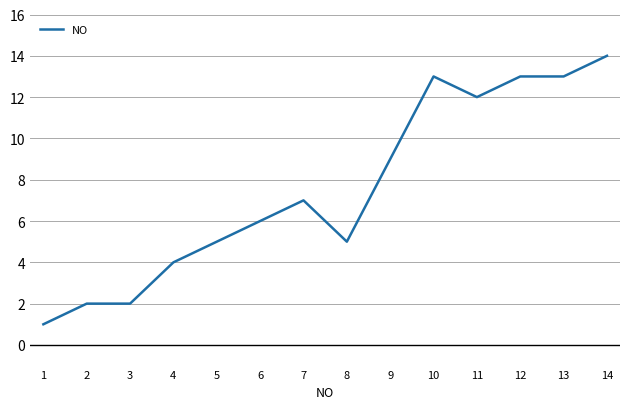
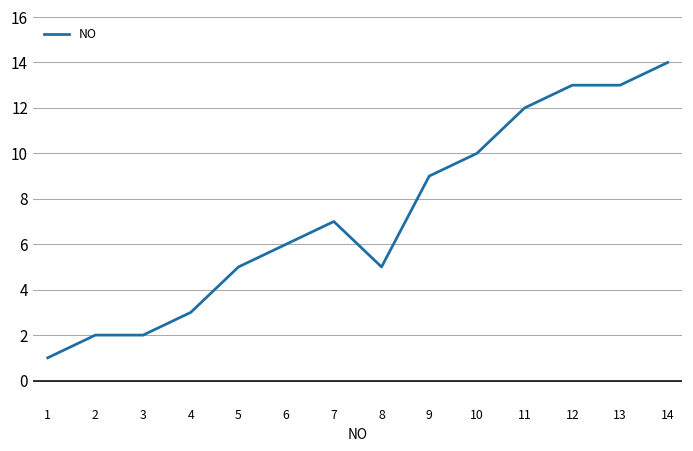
  {
    "1": 1,
    "2": 2,
    "3": 2,
-   "4": 4,
+   "4": 3,
    "5": 5,
    "6": 6,
    "7": 7,
    "8": 5,
    "9": 9,
-   "10": 13,
+   "10": 10,
    "11": 12,
    "12": 13,
    "13": 13,
    "14": 14
  }
